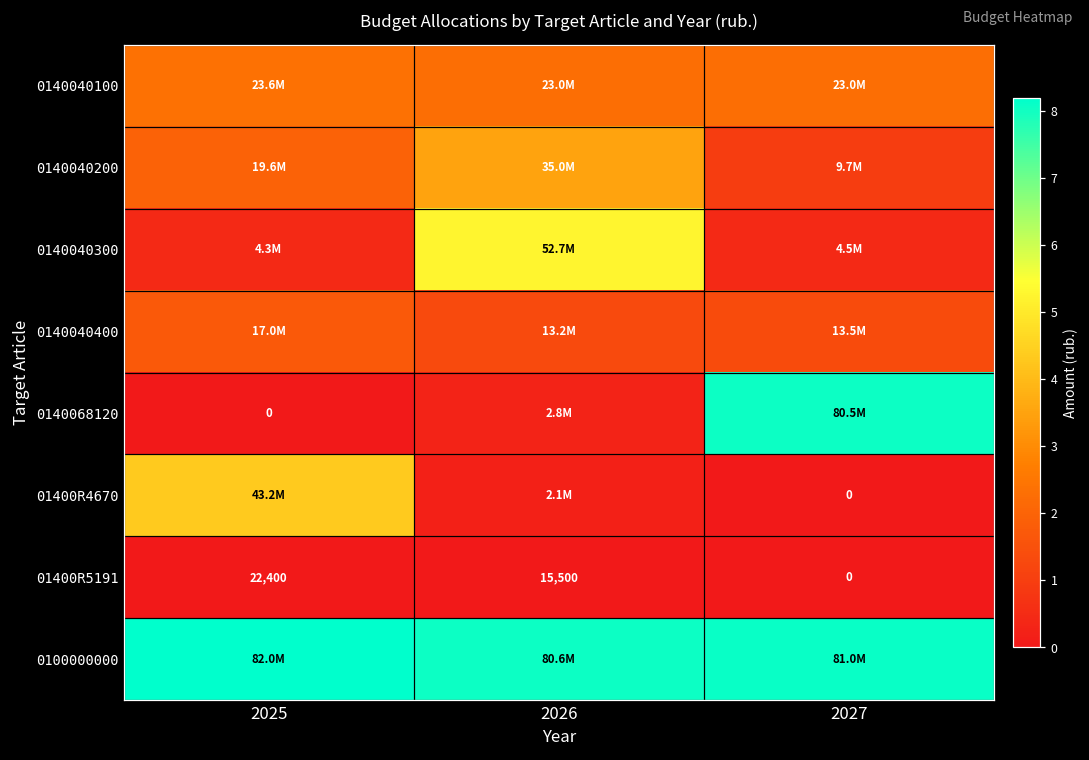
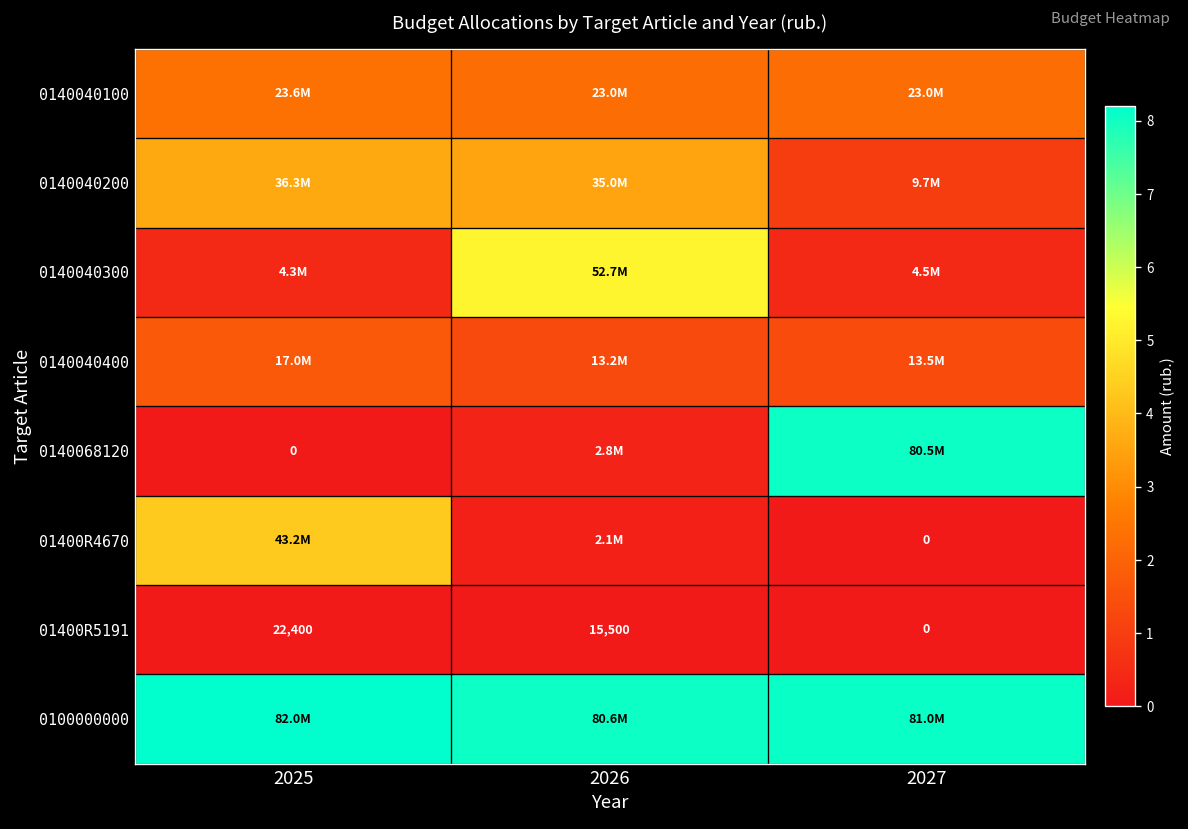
  {
    "0140040100": {
      "2025": "23.6M",
      "2026": "23.0M",
      "2027": "23.0M"
    },
    "0140040200": {
-     "2025": "19.6M",
+     "2025": "36.3M",
      "2026": "35.0M",
      "2027": "9.7M"
    },
    "0140040300": {
      "2025": "4.3M",
      "2026": "52.7M",
      "2027": "4.5M"
    },
    "0140040400": {
      "2025": "17.0M",
      "2026": "13.2M",
      "2027": "13.5M"
    },
    "0140068120": {
      "2025": "0",
      "2026": "2.8M",
      "2027": "80.5M"
    },
    "01400R4670": {
      "2025": "43.2M",
      "2026": "2.1M",
      "2027": "0"
    },
    "01400R5191": {
      "2025": "22,400",
      "2026": "15,500",
      "2027": "0"
    },
    "0100000000": {
      "2025": "82.0M",
      "2026": "80.6M",
      "2027": "81.0M"
    }
  }
